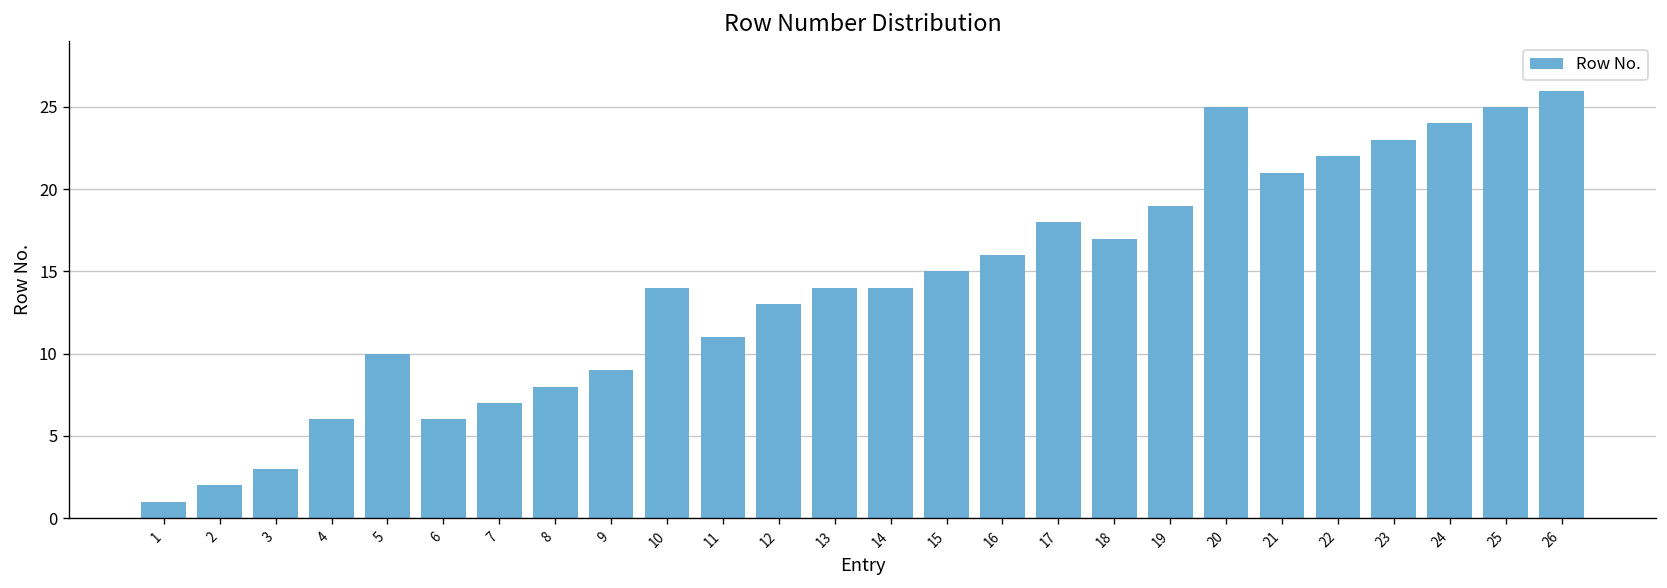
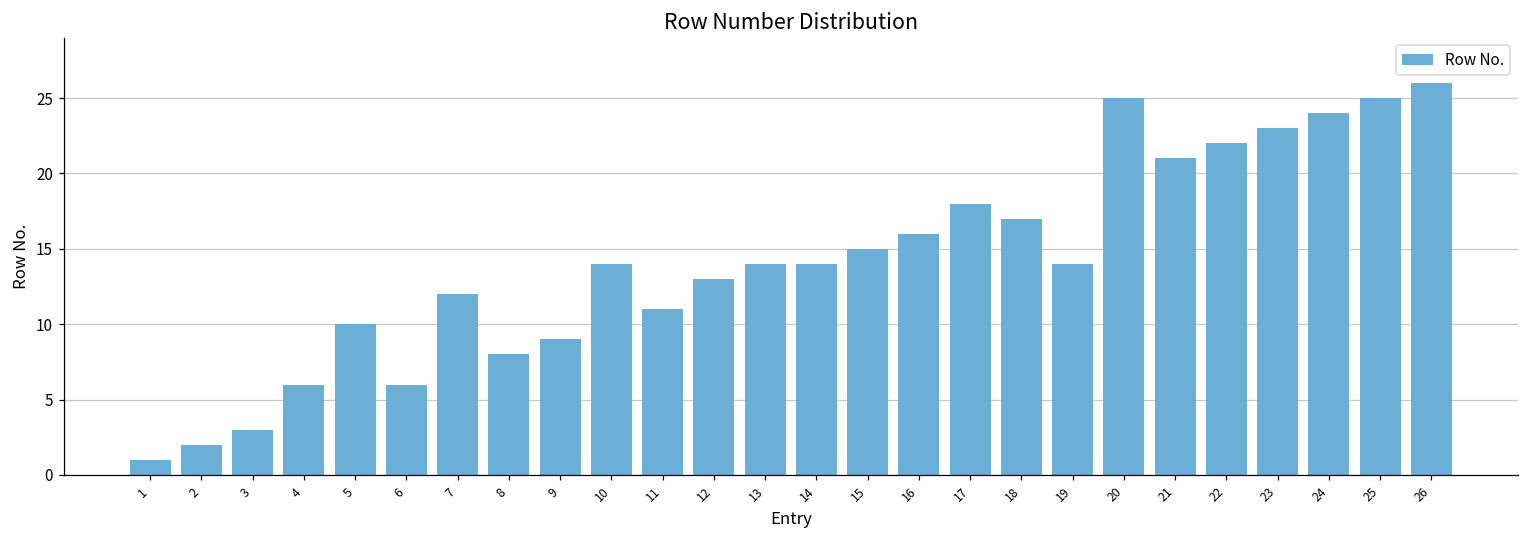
  {
    "1": 1,
    "2": 2,
    "3": 3,
    "4": 6,
    "5": 10,
    "6": 6,
-   "7": 7,
+   "7": 12,
    "8": 8,
    "9": 9,
    "10": 14,
    "11": 11,
    "12": 13,
    "13": 14,
    "14": 14,
    "15": 15,
    "16": 16,
    "17": 18,
    "18": 17,
-   "19": 19,
+   "19": 14,
    "20": 25,
    "21": 21,
    "22": 22,
    "23": 23,
    "24": 24,
    "25": 25,
    "26": 26
  }
